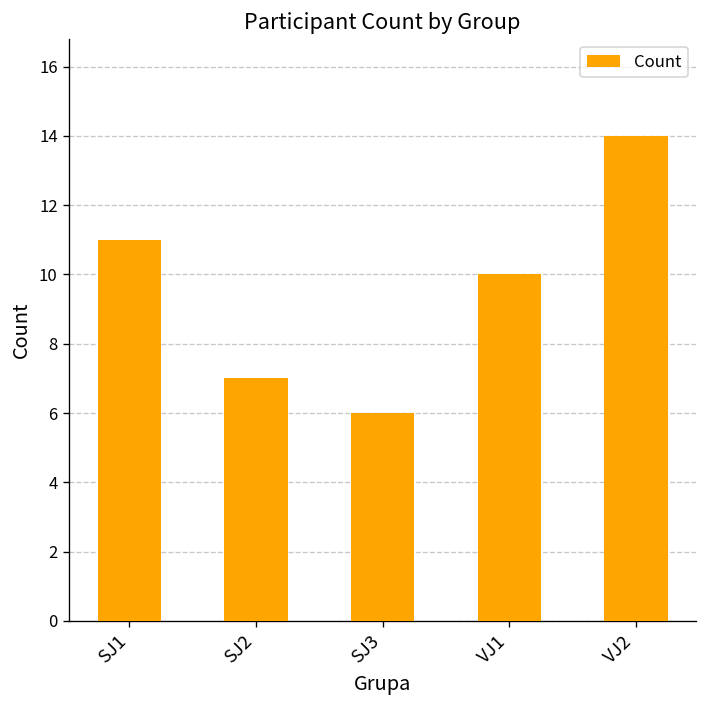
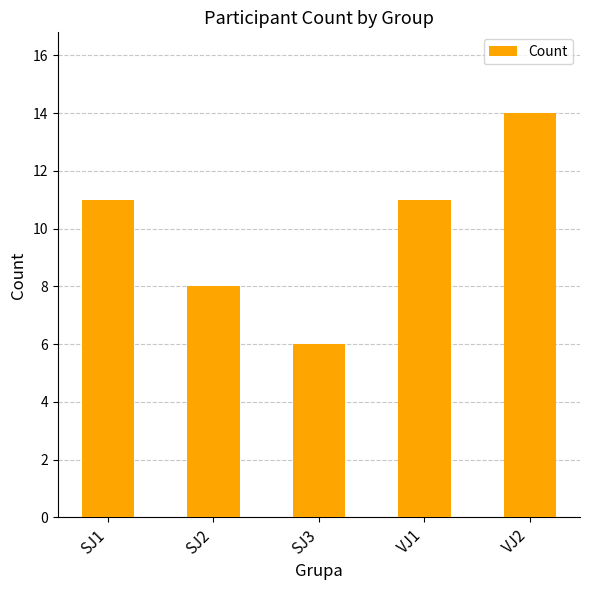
  {
    "SJ1": 11,
-   "SJ2": 7,
+   "SJ2": 8,
    "SJ3": 6,
-   "VJ1": 10,
+   "VJ1": 11,
    "VJ2": 14
  }
